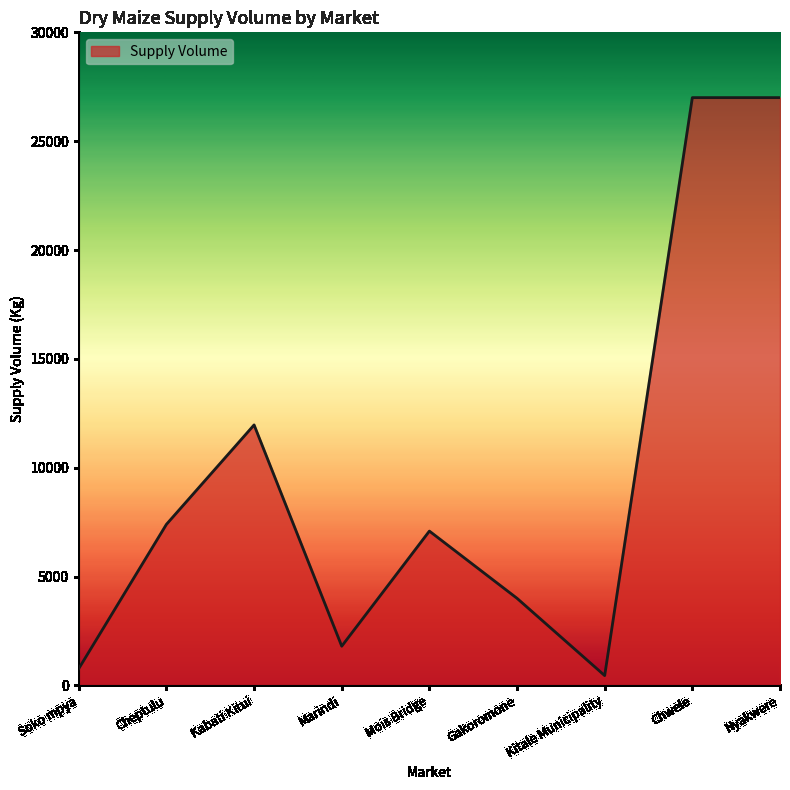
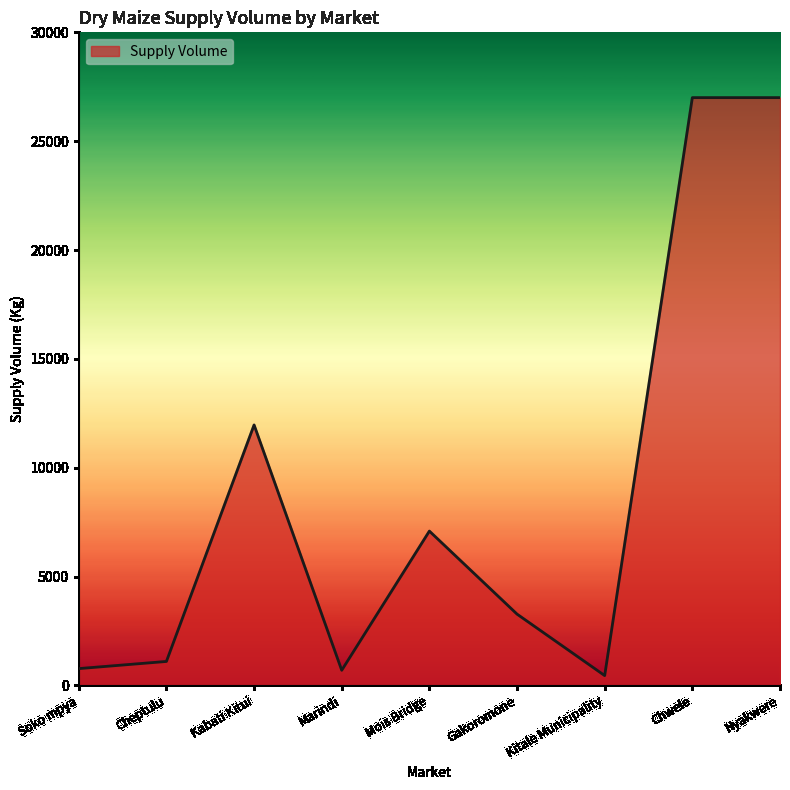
  {
    "Soko mpya": 800,
-   "Cheptulu": 7400,
+   "Cheptulu": 1100,
    "Kabati Kitui": 12000,
-   "Marindi": 1800,
+   "Marindi": 700,
    "Mois Bridge": 7100,
-   "Gakoromone": 4000,
+   "Gakoromone": 3300,
    "Kitale Municipality": 500,
    "Chwele": 27000,
    "Nyakwere": 27000
  }
